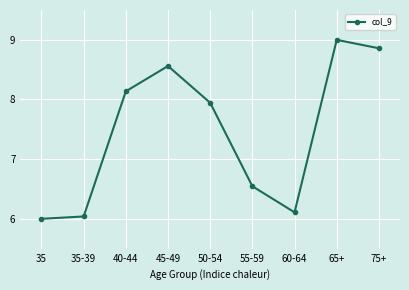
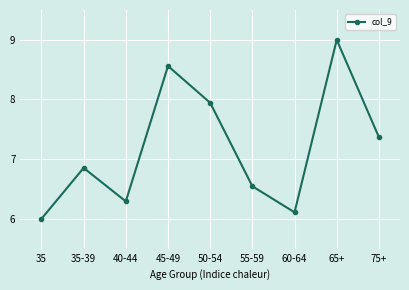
  {
    "35": 6.0,
-   "35-39": 6.0,
-   "40-44": 8.1,
+   "35-39": 6.9,
+   "40-44": 6.3,
    "45-49": 8.6,
    "50-54": 7.9,
    "55-59": 6.5,
    "60-64": 6.1,
    "65+": 9.0,
-   "75+": 8.9
+   "75+": 7.4
  }
